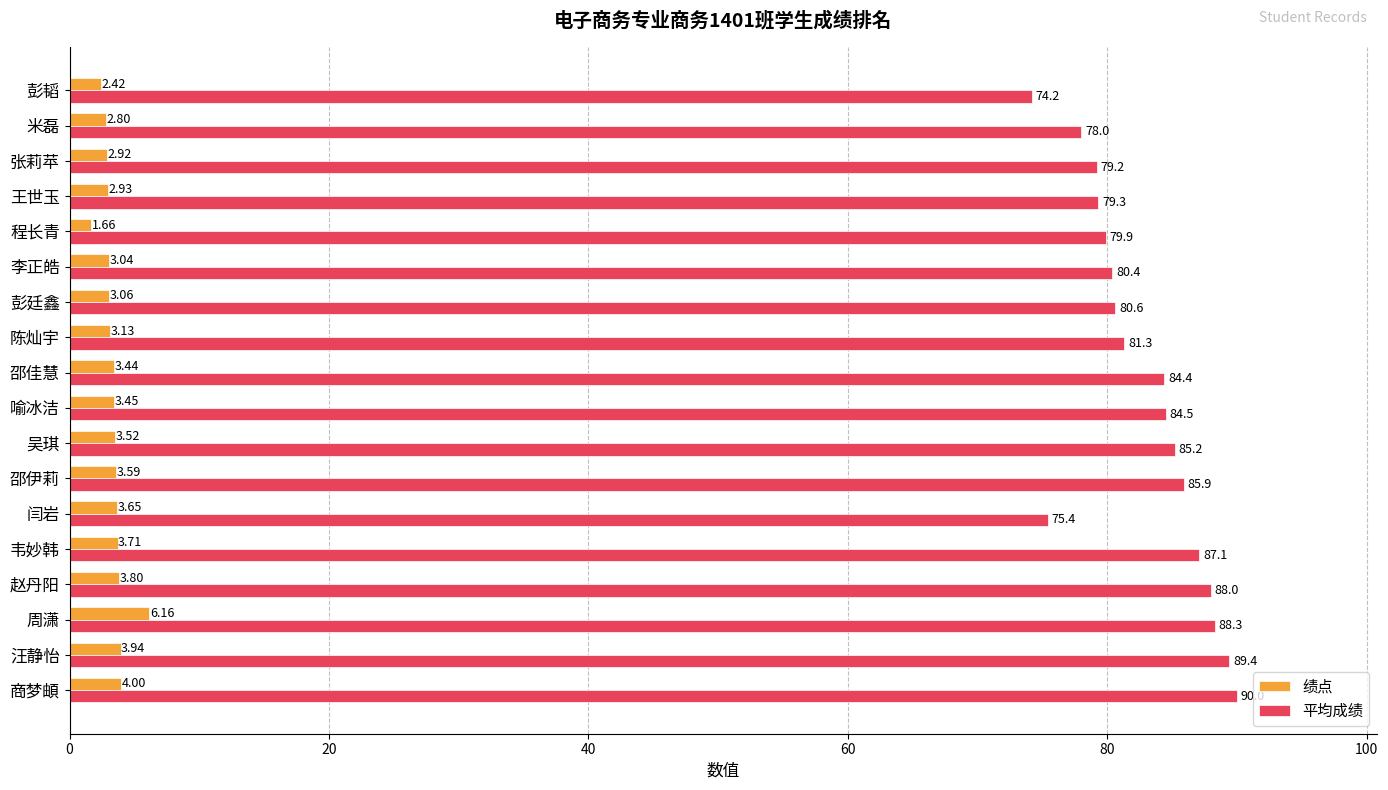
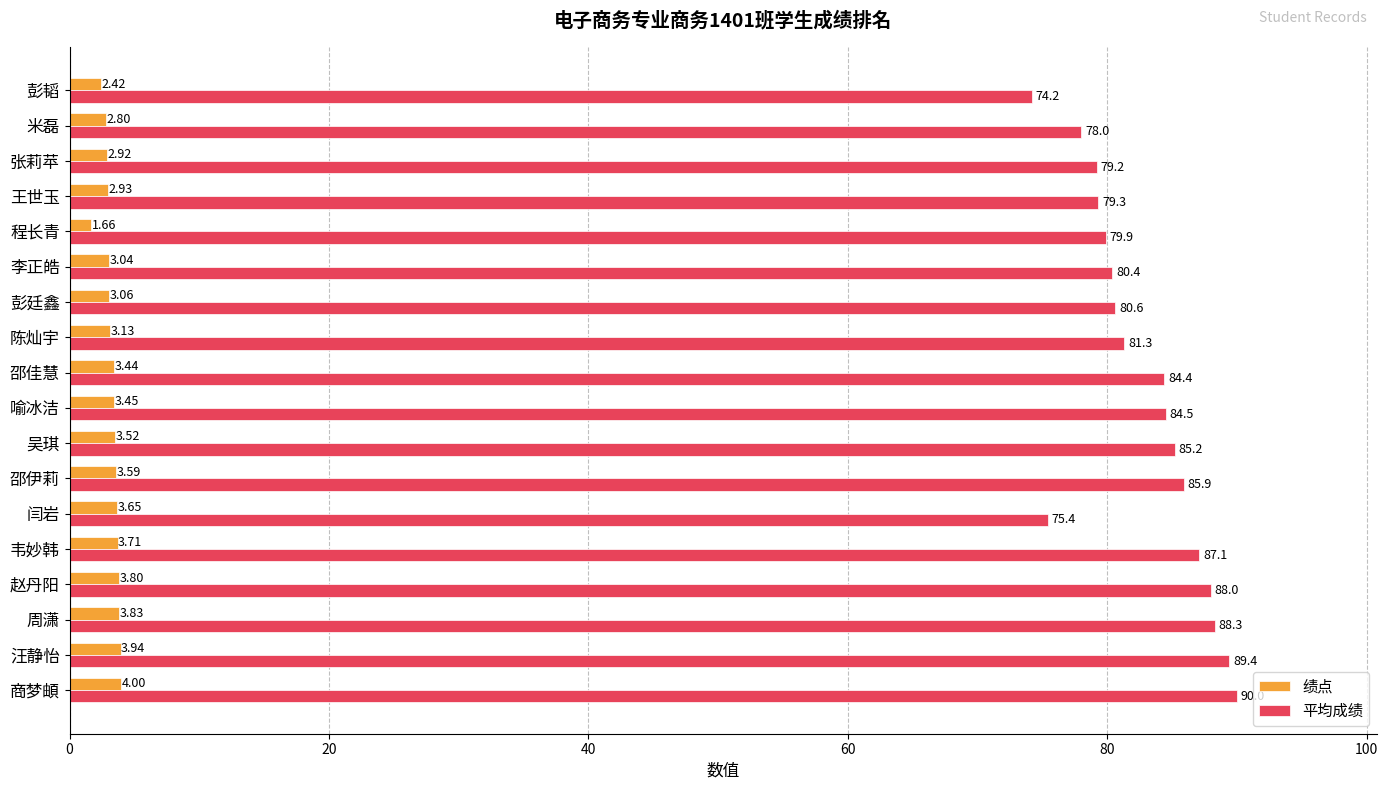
  {
    "绩点": {
      "彭韬": 2.42,
      "米磊": 2.80,
      "张莉苹": 2.92,
      "王世玉": 2.93,
      "程长青": 1.66,
      "李正皓": 3.04,
      "彭廷鑫": 3.06,
      "陈灿宇": 3.13,
      "邵佳慧": 3.44,
      "喻冰洁": 3.45,
      "吴琪": 3.52,
      "邵伊莉": 3.59,
      "闫岩": 3.65,
      "韦妙韩": 3.71,
      "赵丹阳": 3.80,
-     "周潇": 6.16,
+     "周潇": 3.83,
      "汪静怡": 3.94,
      "商梦頔": 4.00
    },
    "平均成绩": {
      "彭韬": 74.2,
      "米磊": 78.0,
      "张莉苹": 79.2,
      "王世玉": 79.3,
      "程长青": 79.9,
      "李正皓": 80.4,
      "彭廷鑫": 80.6,
      "陈灿宇": 81.3,
      "邵佳慧": 84.4,
      "喻冰洁": 84.5,
      "吴琪": 85.2,
      "邵伊莉": 85.9,
      "闫岩": 75.4,
      "韦妙韩": 87.1,
      "赵丹阳": 88.0,
      "周潇": 88.3,
      "汪静怡": 89.4
    }
  }
